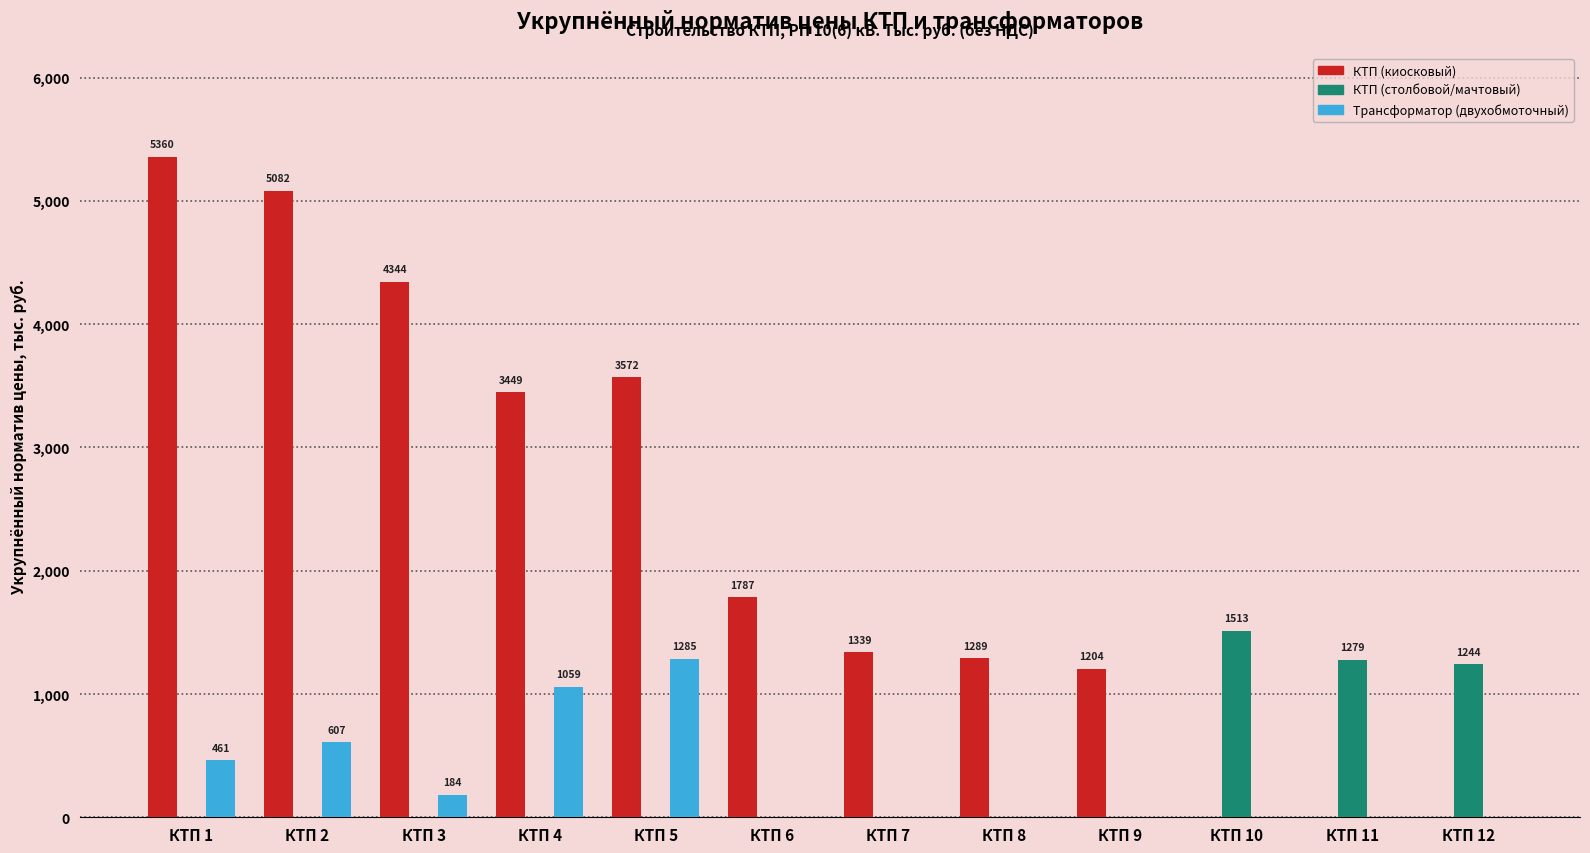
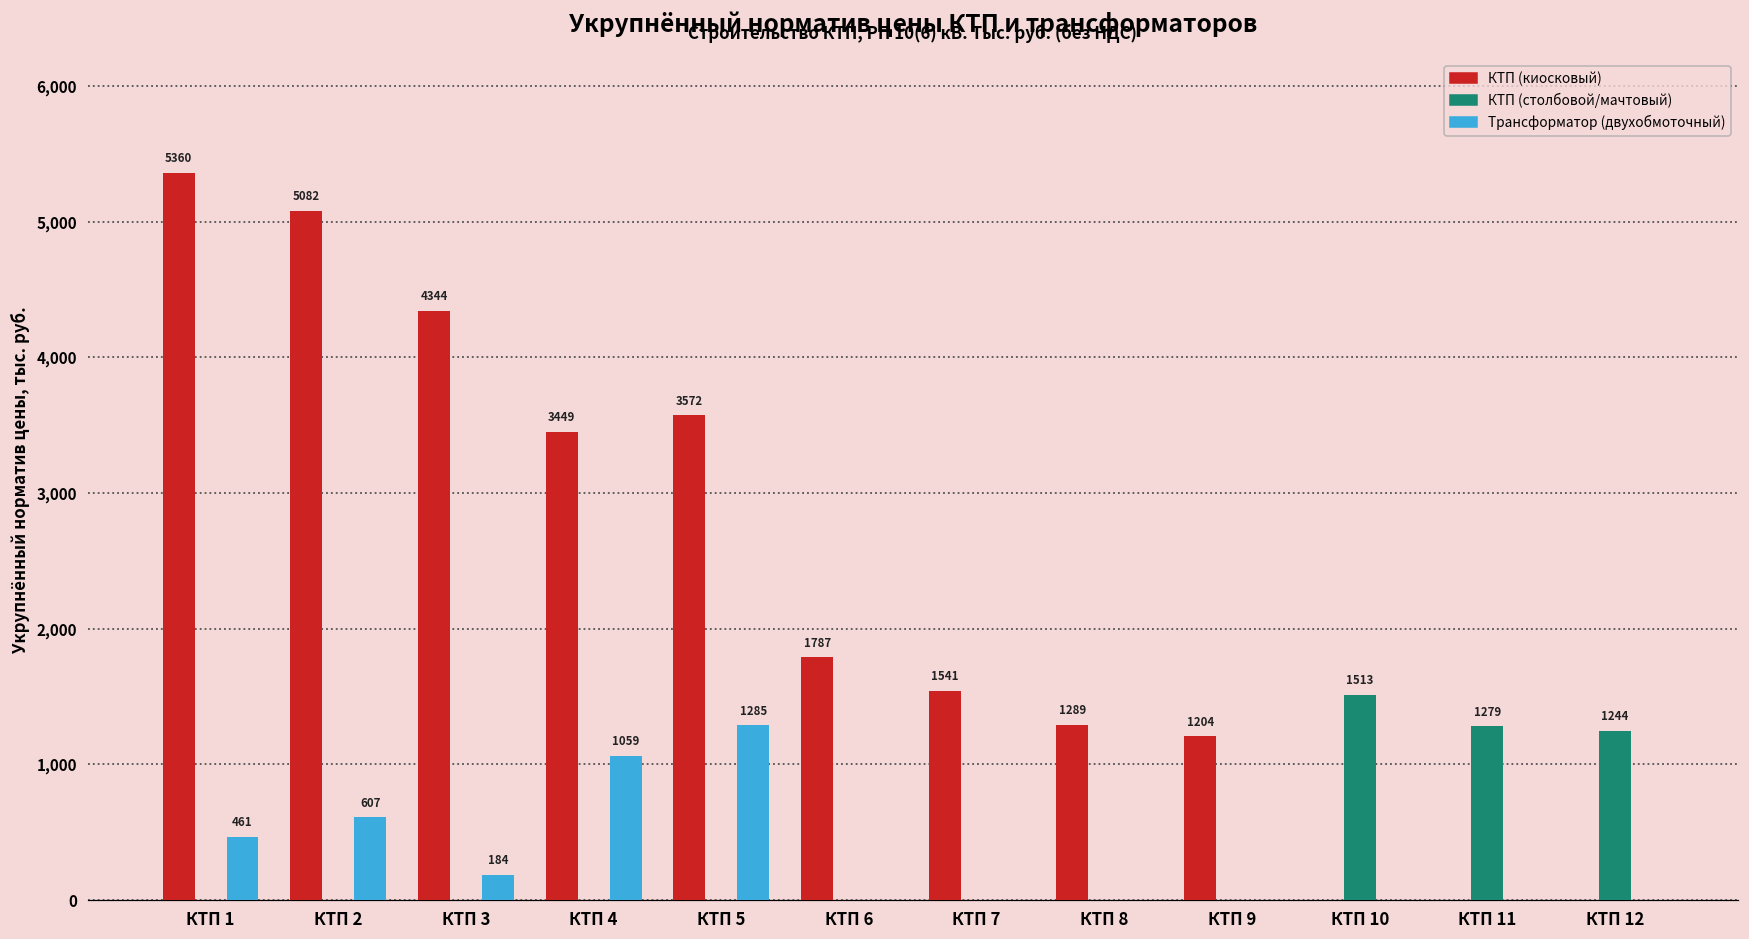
  {
    "КТП (киосковый)": {
      "КТП 1": 5360,
      "КТП 2": 5082,
      "КТП 3": 4344,
      "КТП 4": 3449,
      "КТП 5": 3572,
      "КТП 6": 1787,
-     "КТП 7": 1339,
+     "КТП 7": 1541,
      "КТП 8": 1289,
      "КТП 9": 1204
    },
    "КТП (столбовой/мачтовый)": {
      "КТП 10": 1513,
      "КТП 11": 1279,
      "КТП 12": 1244
    },
    "Трансформатор (двухобмоточный)": {
      "КТП 1": 461,
      "КТП 2": 607,
      "КТП 3": 184,
      "КТП 4": 1059,
      "КТП 5": 1285
    }
  }
